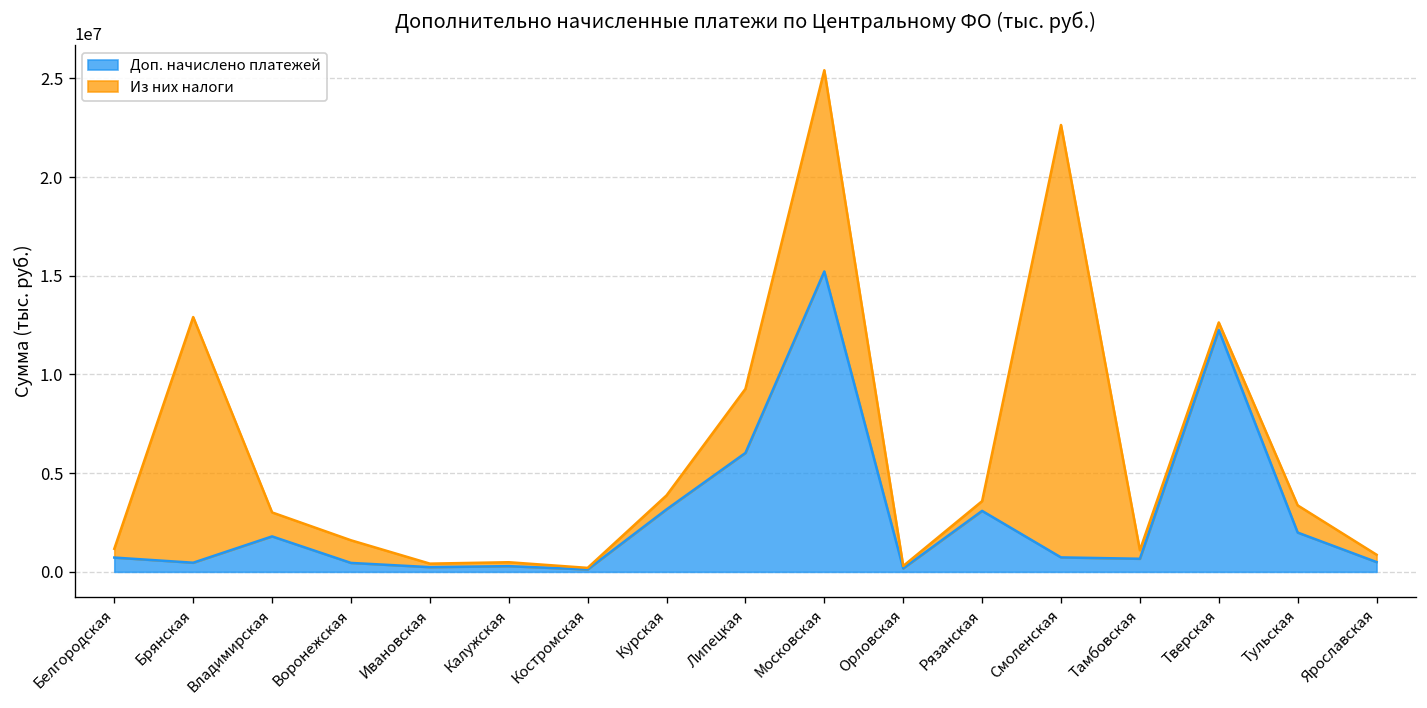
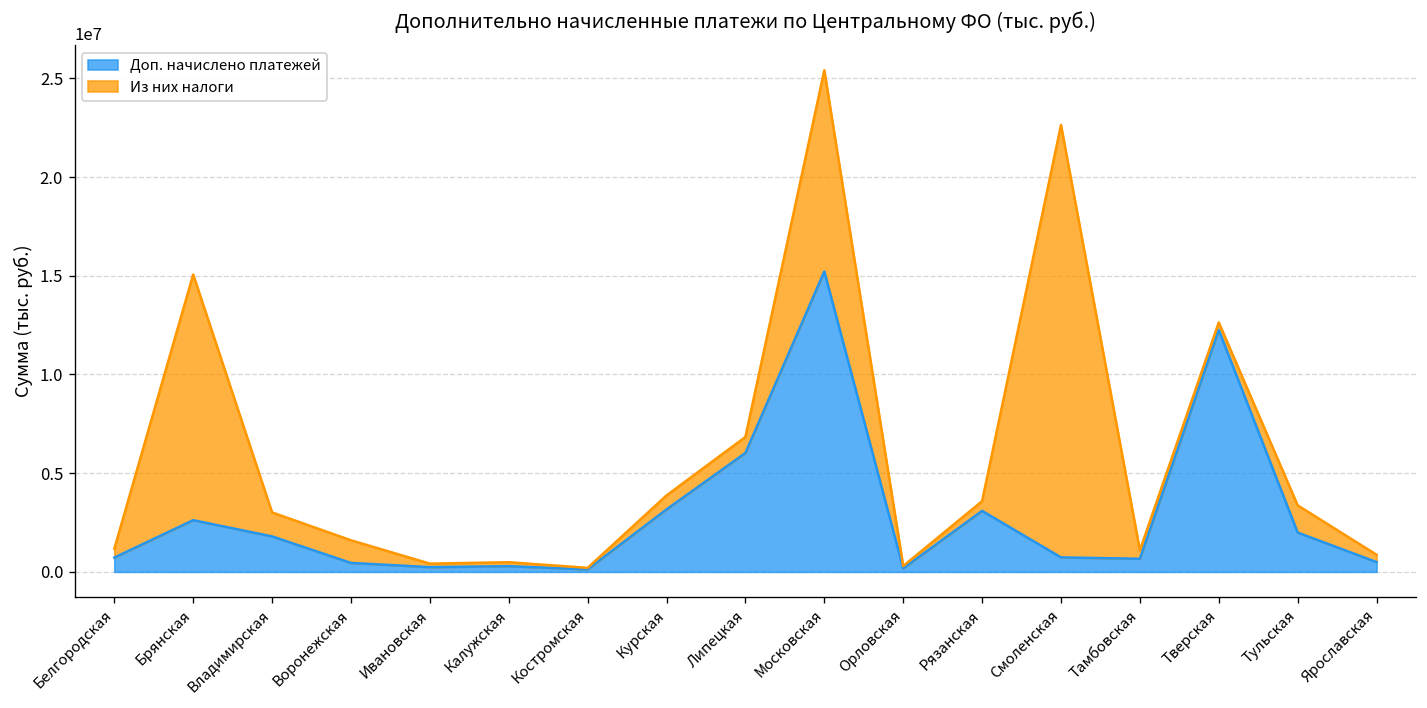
  {
    "Доп. начислено платежей": {
      "Белгородская": 700000,
-     "Брянская": 500000,
+     "Брянская": 2600000,
      "Владимирская": 1800000,
      "Воронежская": 500000,
      "Ивановская": 200000,
      "Калужская": 300000,
      "Курская": 3200000,
      "Липецкая": 6000000,
      "Московская": 15200000,
      "Рязанская": 3100000,
      "Смоленская": 700000,
      "Тамбовская": 700000,
      "Тверская": 12300000,
      "Тульская": 2000000,
      "Ярославская": 500000
    },
    "Из них налоги": {
      "Белгородская": 400000,
      "Брянская": 12400000,
      "Владимирская": 1200000,
      "Воронежская": 1100000,
      "Ивановская": 200000,
      "Калужская": 200000,
      "Курская": 700000,
-     "Липецкая": 3200000,
+     "Липецкая": 800000,
      "Московская": 10200000,
      "Рязанская": 500000,
      "Смоленская": 21900000,
      "Тамбовская": 400000,
      "Тверская": 400000,
      "Тульская": 1400000,
      "Ярославская": 400000
    }
  }
